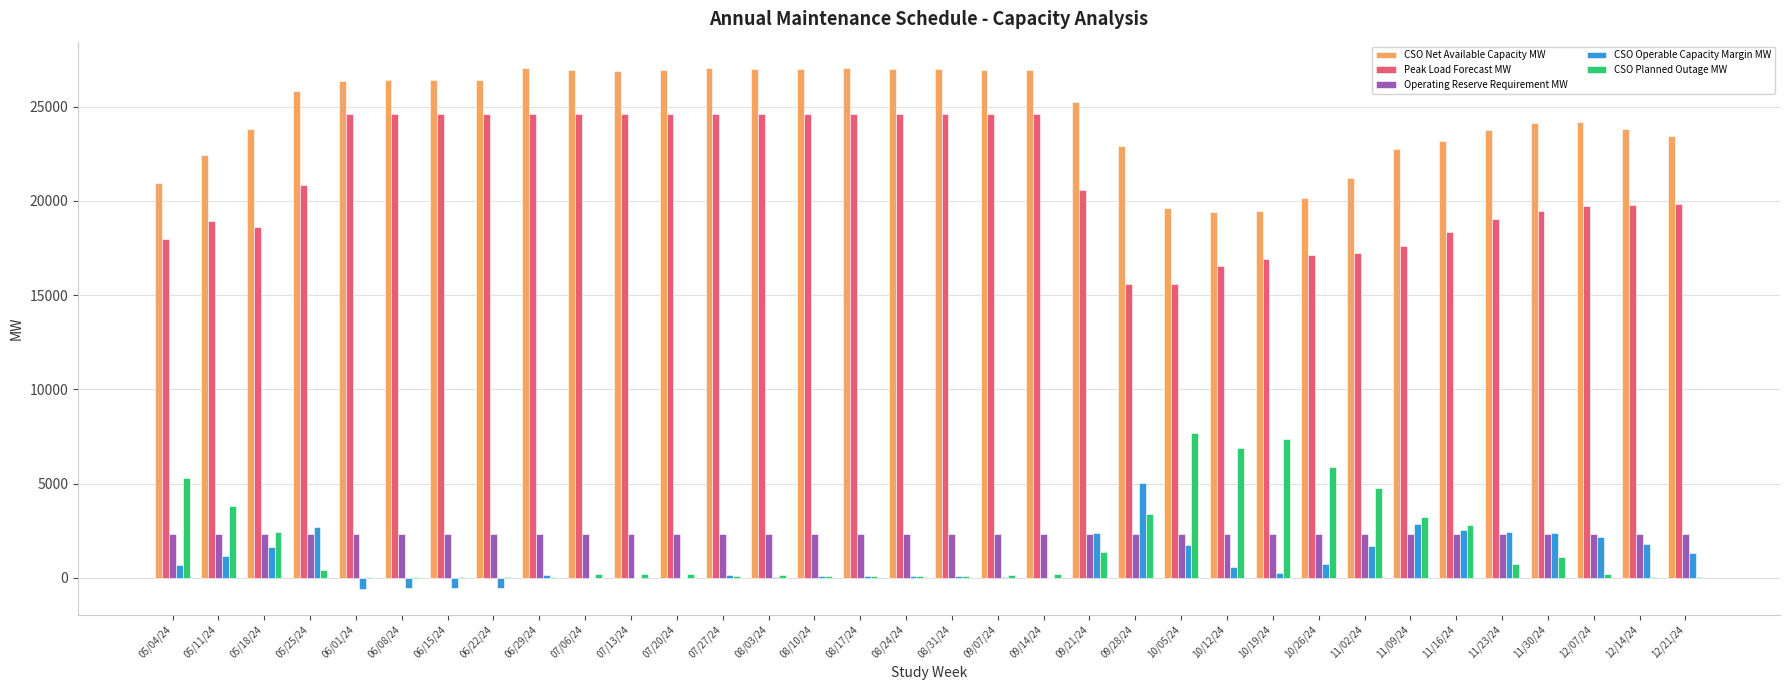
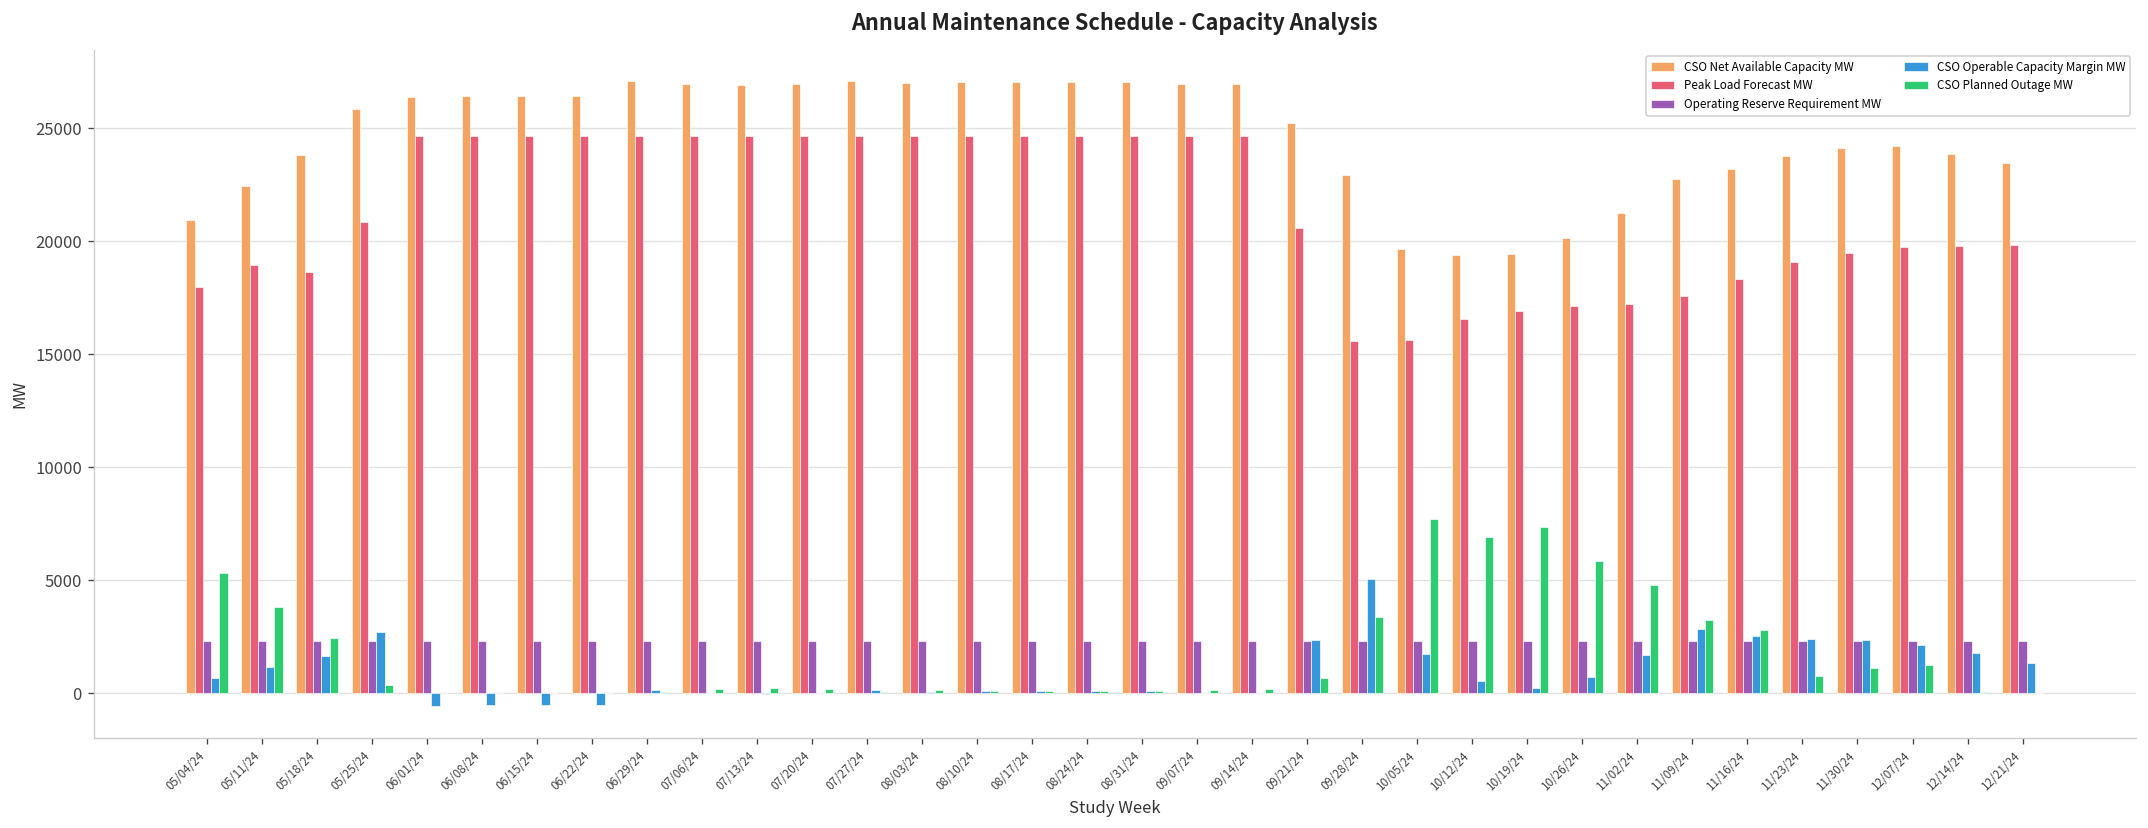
  {
    "CSO Net Available Capacity MW": {
      "05/04/24": 20900,
      "05/11/24": 22400,
      "05/18/24": 23800,
      "05/25/24": 25900,
      "06/01/24": 26400,
      "06/08/24": 26400,
      "06/15/24": 26400,
      "06/22/24": 26400,
      "06/29/24": 27100,
      "07/06/24": 26900,
      "07/13/24": 26900,
      "07/20/24": 26900,
      "07/27/24": 27100,
      "08/03/24": 27000,
      "08/10/24": 27000,
      "08/17/24": 27000,
      "08/24/24": 27000,
      "08/31/24": 27000,
      "09/07/24": 27000,
      "09/14/24": 26900,
      "09/21/24": 25200,
      "09/28/24": 22900,
      "10/05/24": 19600,
      "10/12/24": 19400,
      "10/19/24": 19500,
      "10/26/24": 20100,
      "11/02/24": 21200,
      "11/09/24": 22700,
      "11/16/24": 23200,
      "11/23/24": 23800,
      "11/30/24": 24100,
      "12/07/24": 24200,
      "12/14/24": 23800,
      "12/21/24": 23500
    },
    "Peak Load Forecast MW": {
      "05/04/24": 18000,
      "05/11/24": 18900,
      "05/18/24": 18600,
      "05/25/24": 20800,
      "06/01/24": 24600,
      "06/08/24": 24600,
      "06/15/24": 24600,
      "06/22/24": 24600,
      "06/29/24": 24600,
      "07/06/24": 24600,
      "07/13/24": 24600,
      "07/20/24": 24600,
      "07/27/24": 24600,
      "08/03/24": 24600,
      "08/10/24": 24600,
      "08/17/24": 24600,
      "08/24/24": 24600,
      "08/31/24": 24600,
      "09/07/24": 24600,
      "09/14/24": 24600,
      "09/21/24": 20600,
      "09/28/24": 15600,
      "10/05/24": 15600,
      "10/12/24": 16500,
      "10/19/24": 16900,
      "10/26/24": 17100,
      "11/02/24": 17200,
      "11/09/24": 17600,
      "11/16/24": 18300,
      "11/23/24": 19100,
      "11/30/24": 19500,
      "12/07/24": 19800,
      "12/14/24": 19800,
      "12/21/24": 19800
    },
    "Operating Reserve Requirement MW": {
      "05/04/24": 2300,
      "05/11/24": 2300,
      "05/18/24": 2300,
      "05/25/24": 2300,
      "06/01/24": 2300,
      "06/08/24": 2300,
      "06/15/24": 2300,
      "06/22/24": 2300,
      "06/29/24": 2300,
      "07/06/24": 2300,
      "07/13/24": 2300,
      "07/20/24": 2300,
      "07/27/24": 2300,
      "08/03/24": 2300,
      "08/10/24": 2300,
      "08/17/24": 2300,
      "08/24/24": 2300,
      "08/31/24": 2300,
      "09/07/24": 2300,
      "09/14/24": 2300,
      "09/21/24": 2300,
      "09/28/24": 2300,
      "10/05/24": 2300,
      "10/12/24": 2300,
      "10/19/24": 2300,
      "10/26/24": 2300,
      "11/02/24": 2300,
      "11/09/24": 2300,
      "11/16/24": 2300,
      "11/23/24": 2300,
      "11/30/24": 2300,
      "12/07/24": 2300,
      "12/14/24": 2300,
      "12/21/24": 2300
    },
    "CSO Operable Capacity Margin MW": {
      "05/04/24": 700,
      "05/11/24": 1200,
      "05/18/24": 1700,
      "05/25/24": 2700,
      "06/01/24": -600,
      "06/08/24": -500,
      "06/15/24": -500,
      "06/22/24": -500,
      "07/20/24": 0,
      "09/14/24": 0,
      "09/21/24": 2400,
      "09/28/24": 5000,
      "10/05/24": 1700,
      "10/12/24": 600,
      "10/19/24": 200,
      "10/26/24": 700,
      "11/02/24": 1700,
      "11/09/24": 2900,
      "11/16/24": 2500,
      "11/23/24": 2400,
      "11/30/24": 2400,
      "12/07/24": 2100,
      "12/14/24": 1800,
      "12/21/24": 1300
    },
    "CSO Planned Outage MW": {
      "05/04/24": 5300,
      "05/11/24": 3800,
      "05/18/24": 2400,
      "05/25/24": 400,
      "07/06/24": 200,
      "07/13/24": 200,
      "07/20/24": 200,
      "08/03/24": 100,
      "09/07/24": 200,
      "09/14/24": 200,
-     "09/21/24": 1400,
+     "09/21/24": 700,
      "09/28/24": 3400,
      "10/05/24": 7700,
      "10/12/24": 6900,
      "10/19/24": 7300,
      "10/26/24": 5900,
      "11/02/24": 4800,
      "11/09/24": 3300,
      "11/16/24": 2800,
      "11/23/24": 800,
      "11/30/24": 1100,
-     "12/07/24": 200
+     "12/07/24": 1200
    }
  }
